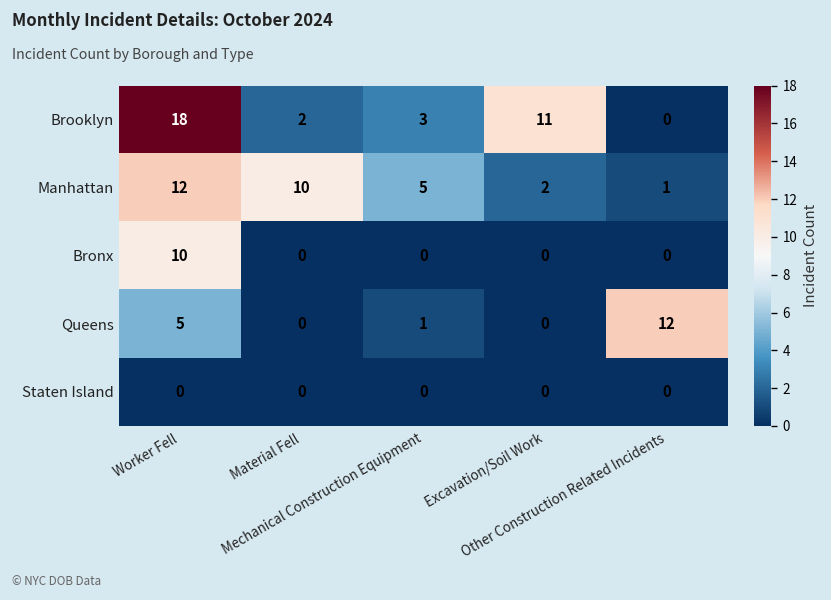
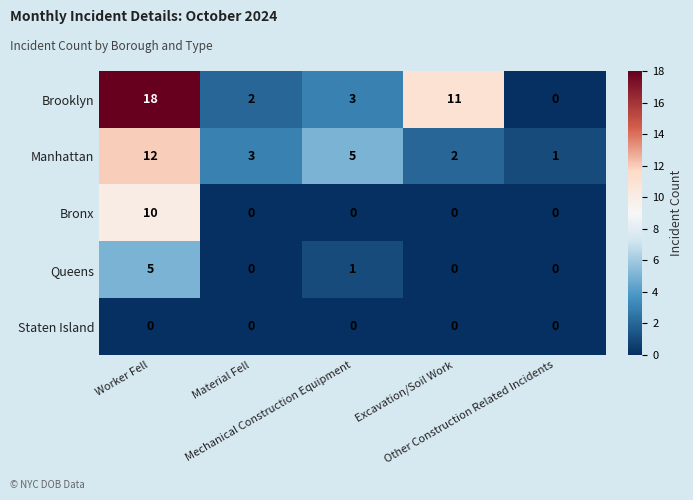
  {
    "Brooklyn": {
      "Worker Fell": 18,
      "Material Fell": 2,
      "Mechanical Construction Equipment": 3,
      "Excavation/Soil Work": 11,
      "Other Construction Related Incidents": 0
    },
    "Manhattan": {
      "Worker Fell": 12,
-     "Material Fell": 10,
+     "Material Fell": 3,
      "Mechanical Construction Equipment": 5,
      "Excavation/Soil Work": 2,
      "Other Construction Related Incidents": 1
    },
    "Bronx": {
      "Worker Fell": 10,
      "Material Fell": 0,
      "Mechanical Construction Equipment": 0,
      "Excavation/Soil Work": 0,
      "Other Construction Related Incidents": 0
    },
    "Queens": {
      "Worker Fell": 5,
      "Material Fell": 0,
      "Mechanical Construction Equipment": 1,
      "Excavation/Soil Work": 0,
-     "Other Construction Related Incidents": 12
+     "Other Construction Related Incidents": 0
    },
    "Staten Island": {
      "Worker Fell": 0,
      "Material Fell": 0,
      "Mechanical Construction Equipment": 0,
      "Excavation/Soil Work": 0,
      "Other Construction Related Incidents": 0
    }
  }
